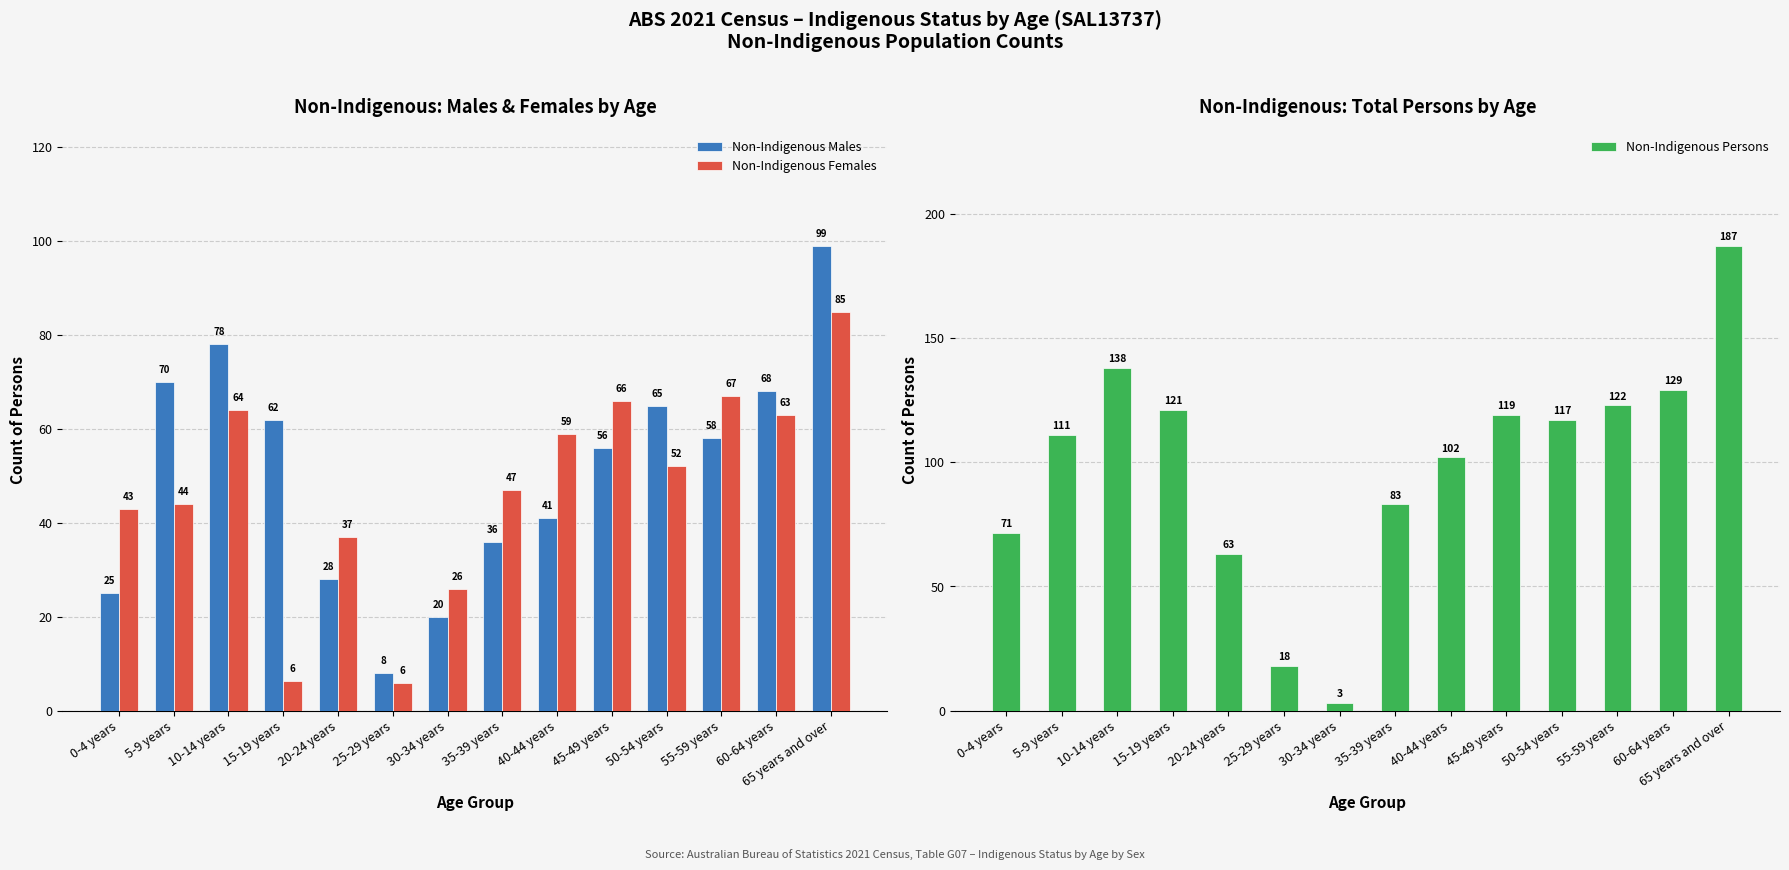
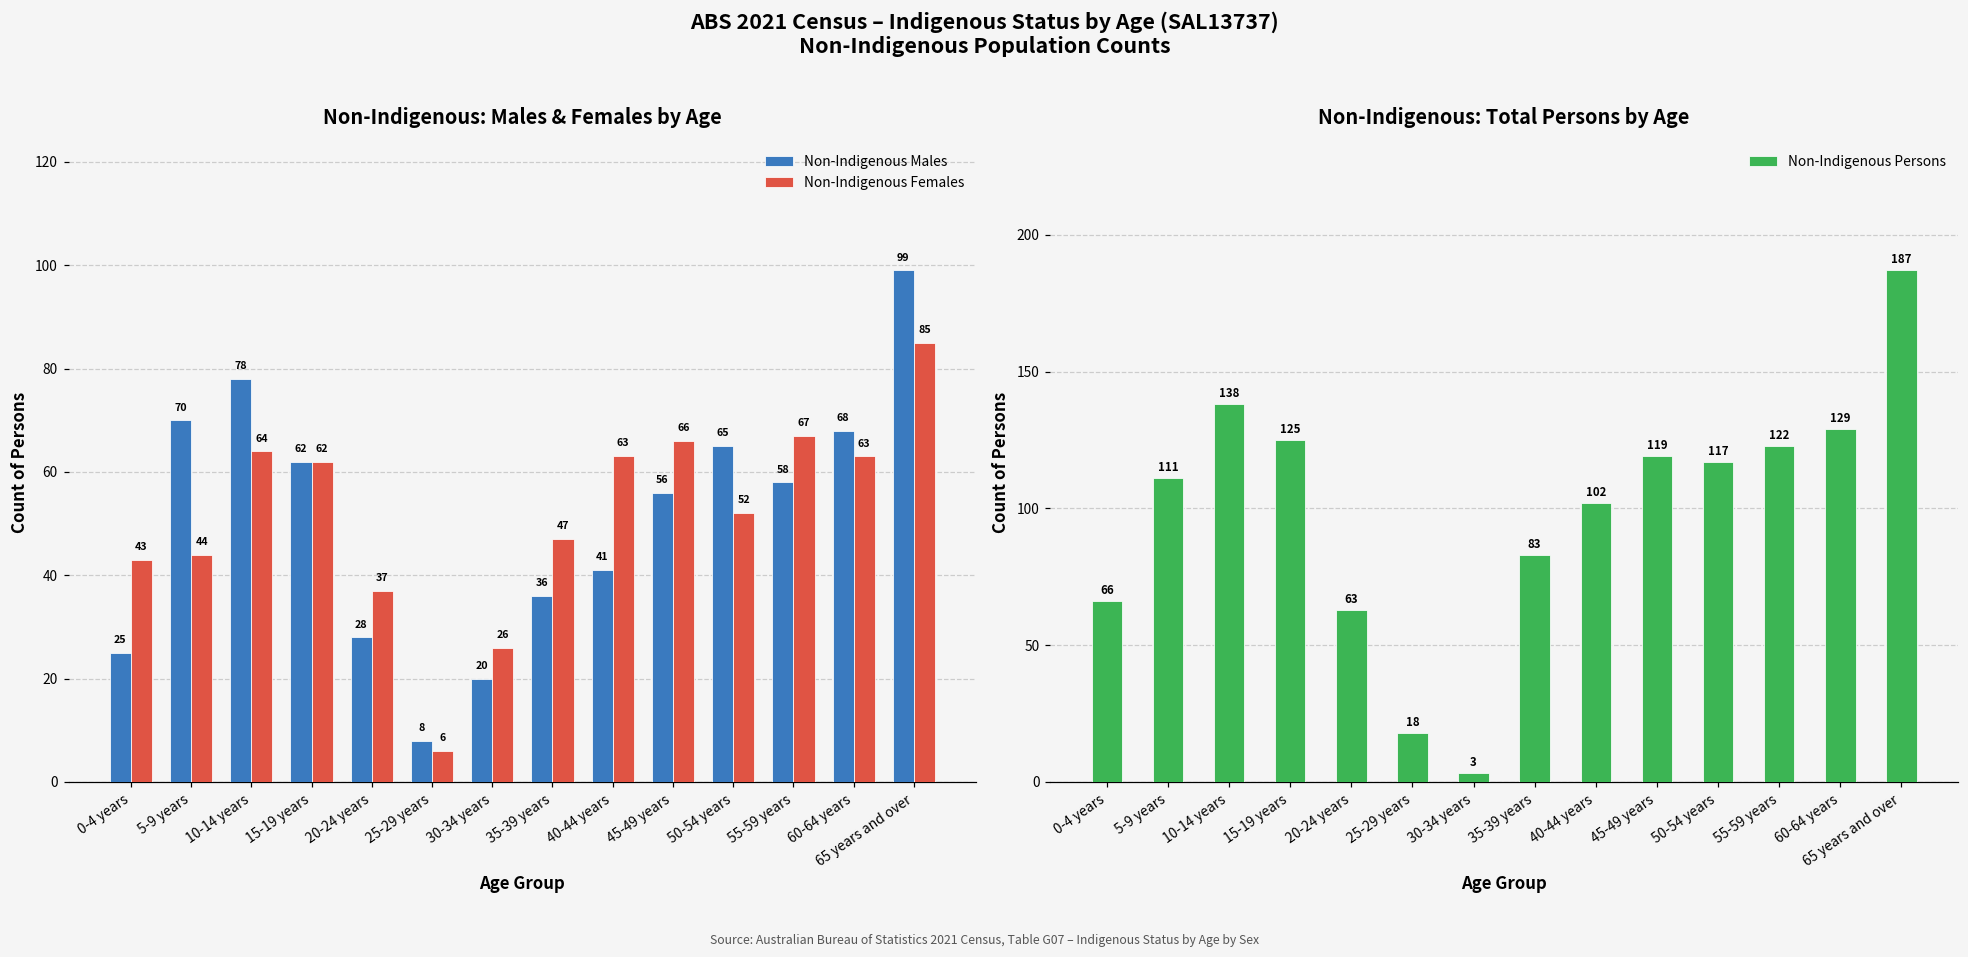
  {
    "Non-Indigenous: Males & Females by Age": {
      "Non-Indigenous Males": {
        "0-4 years": 25,
        "5-9 years": 70,
        "10-14 years": 78,
        "15-19 years": 62,
        "20-24 years": 28,
        "25-29 years": 8,
        "30-34 years": 20,
        "35-39 years": 36,
        "40-44 years": 41,
        "45-49 years": 56,
        "50-54 years": 65,
        "55-59 years": 58,
        "60-64 years": 68,
        "65 years and over": 99
      },
      "Non-Indigenous Females": {
        "0-4 years": 43,
        "5-9 years": 44,
        "10-14 years": 64,
-       "15-19 years": 6,
+       "15-19 years": 62,
        "20-24 years": 37,
        "25-29 years": 6,
        "30-34 years": 26,
        "35-39 years": 47,
-       "40-44 years": 59,
+       "40-44 years": 63,
        "45-49 years": 66,
        "50-54 years": 52,
        "55-59 years": 67,
        "60-64 years": 63,
        "65 years and over": 85
      }
    },
    "Non-Indigenous: Total Persons by Age": {
-     "0-4 years": 71,
+     "0-4 years": 66,
      "5-9 years": 111,
      "10-14 years": 138,
-     "15-19 years": 121,
+     "15-19 years": 125,
      "20-24 years": 63,
      "25-29 years": 18,
      "30-34 years": 3,
      "35-39 years": 83,
      "40-44 years": 102,
      "45-49 years": 119,
      "50-54 years": 117,
      "60-64 years": 129,
      "65 years and over": 187
    }
  }
